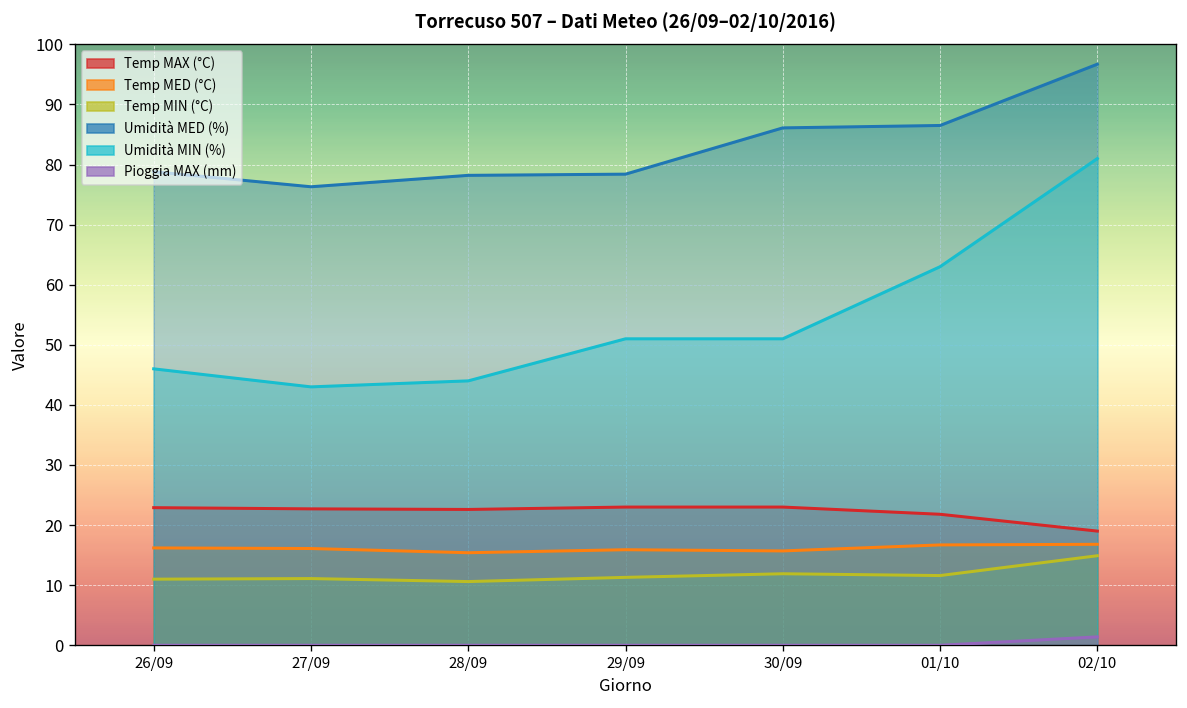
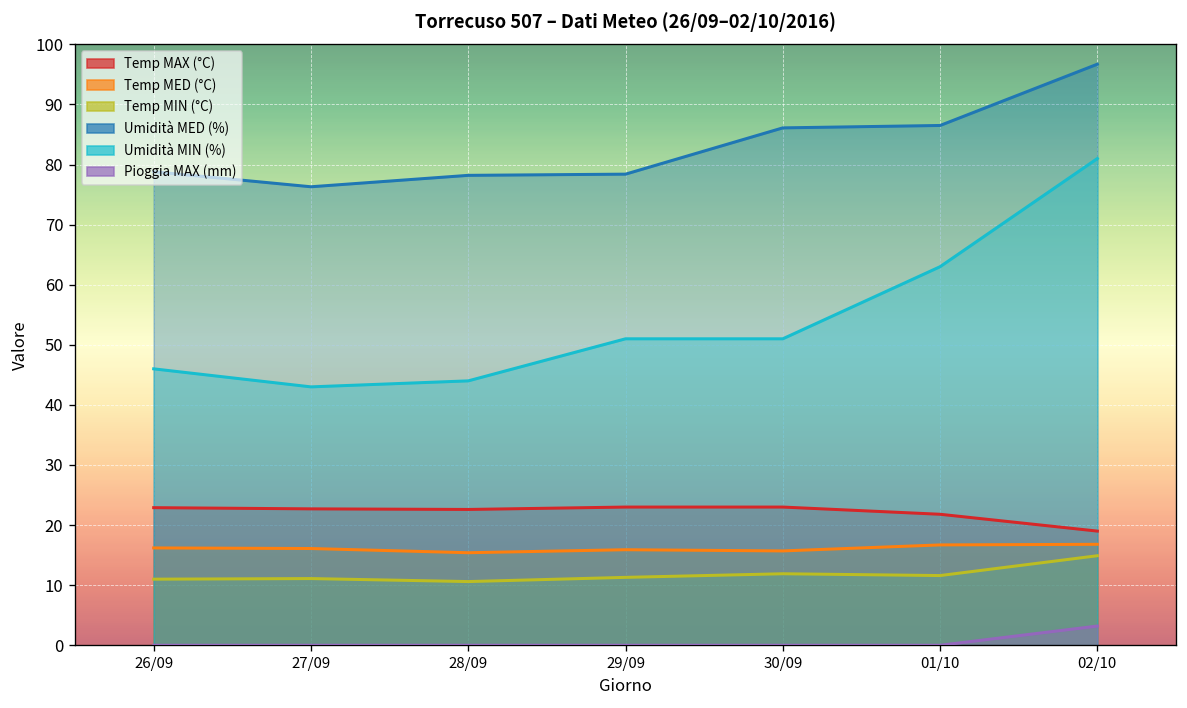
  {
    "Pioggia MAX (mm)": {
      "26/09": 0,
      "27/09": 0,
      "28/09": 0,
      "29/09": 0,
      "30/09": 0,
      "01/10": 0,
-     "02/10": 1
+     "02/10": 3
    }
  }
